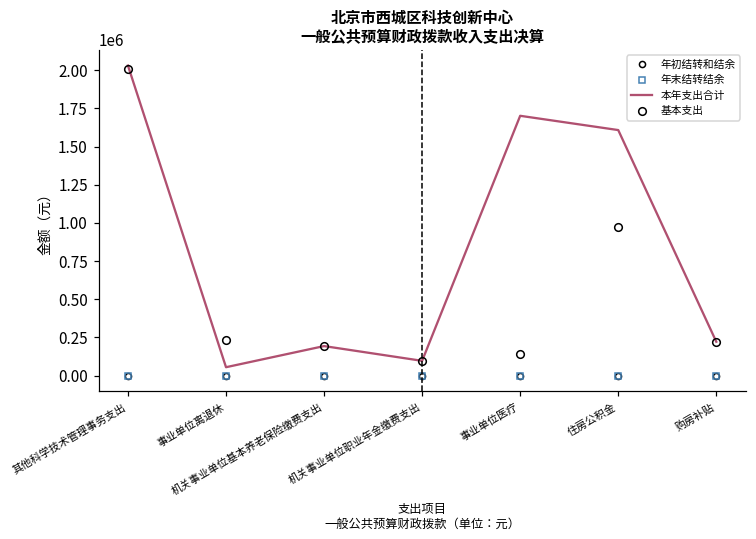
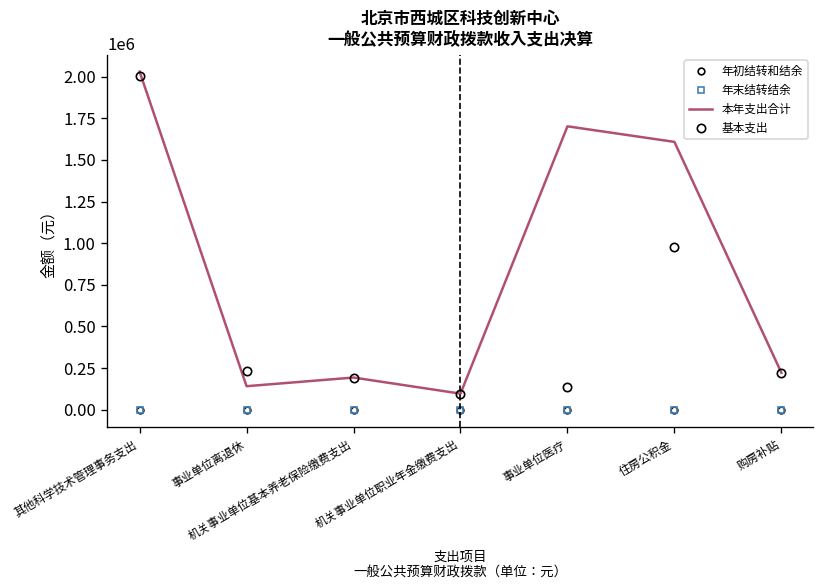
  {
    "年末结转结余": {
      "其他科学技术管理事务支出": 0,
      "事业单位离退休": 0,
      "机关事业单位基本养老保险缴费支出": 0,
      "机关事业单位职业年金缴费支出": 0,
      "事业单位医疗": 0,
      "住房公积金": 0,
      "购房补贴": 0
    },
    "本年支出合计": {
      "其他科学技术管理事务支出": 2030000,
-     "事业单位离退休": 50000,
+     "事业单位离退休": 140000,
      "事业单位医疗": 1700000,
      "住房公积金": 1610000
    },
    "基本支出": {
      "其他科学技术管理事务支出": 2010000,
      "事业单位离退休": 230000,
      "事业单位医疗": 140000,
      "住房公积金": 980000
    }
  }
